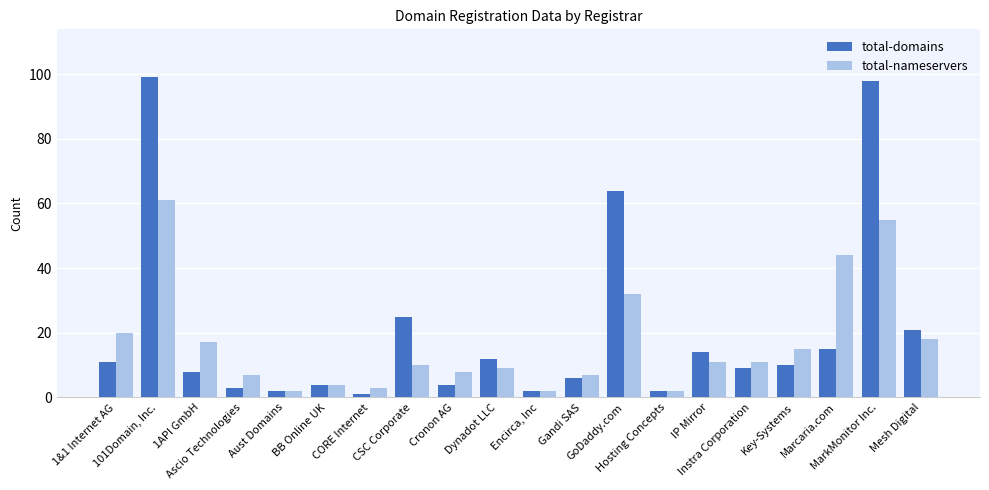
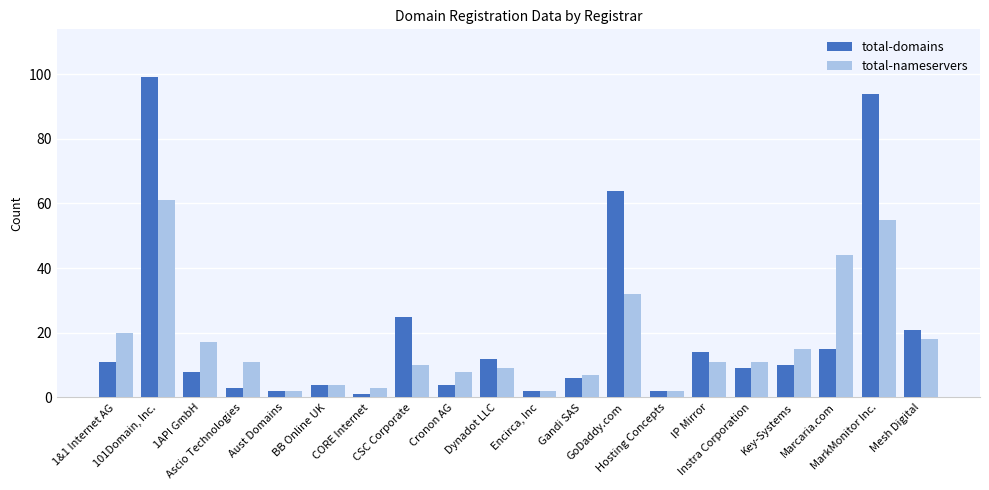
  {
    "total-domains": {
      "1&1 Internet AG": 11,
      "101Domain, Inc.": 99,
      "1API GmbH": 8,
      "Ascio Technologies": 3,
      "Aust Domains": 2,
      "BB Online UK": 4,
      "CORE Internet": 1,
      "CSC Corporate": 25,
      "Cronon AG": 4,
      "Dynadot LLC": 12,
      "Encirca, Inc": 2,
      "Gandi SAS": 6,
      "GoDaddy.com": 64,
      "Hosting Concepts": 2,
      "IP Mirror": 14,
      "Instra Corporation": 9,
      "Key-Systems": 10,
      "Marcaria.com": 15,
-     "MarkMonitor Inc.": 98,
+     "MarkMonitor Inc.": 94,
      "Mesh Digital": 21
    },
    "total-nameservers": {
      "1&1 Internet AG": 20,
      "101Domain, Inc.": 61,
      "1API GmbH": 17,
-     "Ascio Technologies": 7,
+     "Ascio Technologies": 11,
      "Aust Domains": 2,
      "BB Online UK": 4,
      "CORE Internet": 3,
      "CSC Corporate": 10,
      "Cronon AG": 8,
      "Dynadot LLC": 9,
      "Encirca, Inc": 2,
      "Gandi SAS": 7,
      "GoDaddy.com": 32,
      "Hosting Concepts": 2,
      "IP Mirror": 11,
      "Instra Corporation": 11,
      "Key-Systems": 15,
      "Marcaria.com": 44,
      "MarkMonitor Inc.": 55,
      "Mesh Digital": 18
    }
  }
